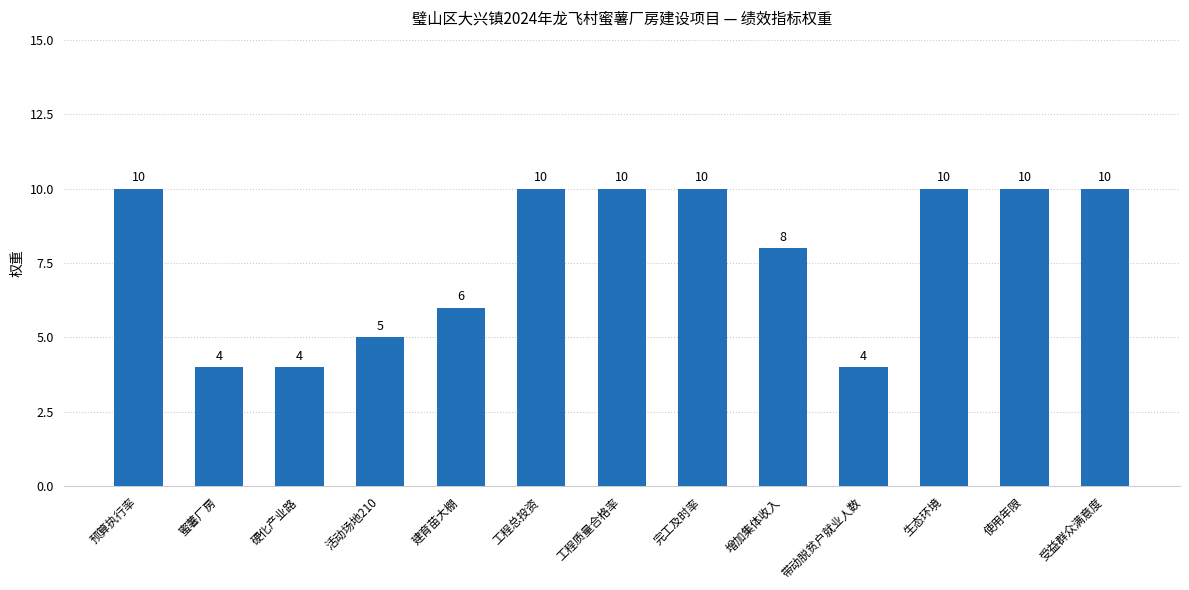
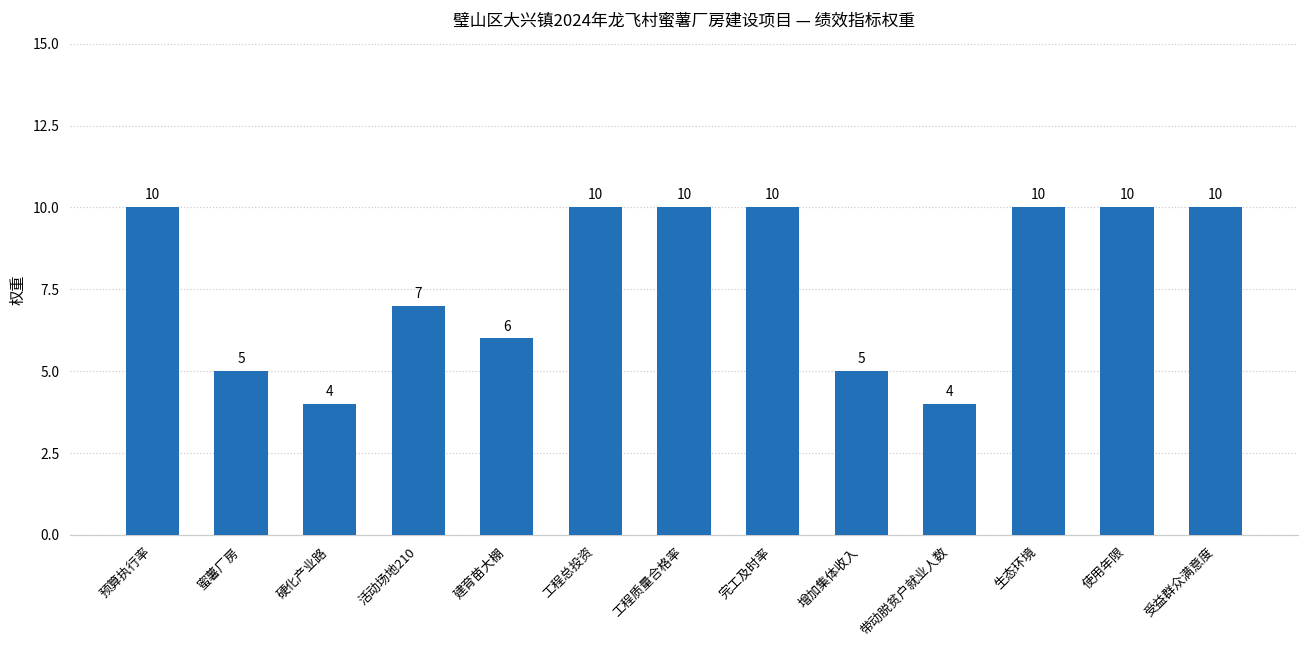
  {
    "预算执行率": 10,
-   "蜜薯厂房": 4,
+   "蜜薯厂房": 5,
    "硬化产业路": 4,
-   "活动场地210": 5,
+   "活动场地210": 7,
    "建育苗大棚": 6,
    "工程总投资": 10,
    "工程质量合格率": 10,
    "完工及时率": 10,
-   "增加集体收入": 8,
+   "增加集体收入": 5,
    "带动脱贫户就业人数": 4,
    "生态环境": 10,
    "使用年限": 10,
    "受益群众满意度": 10
  }
